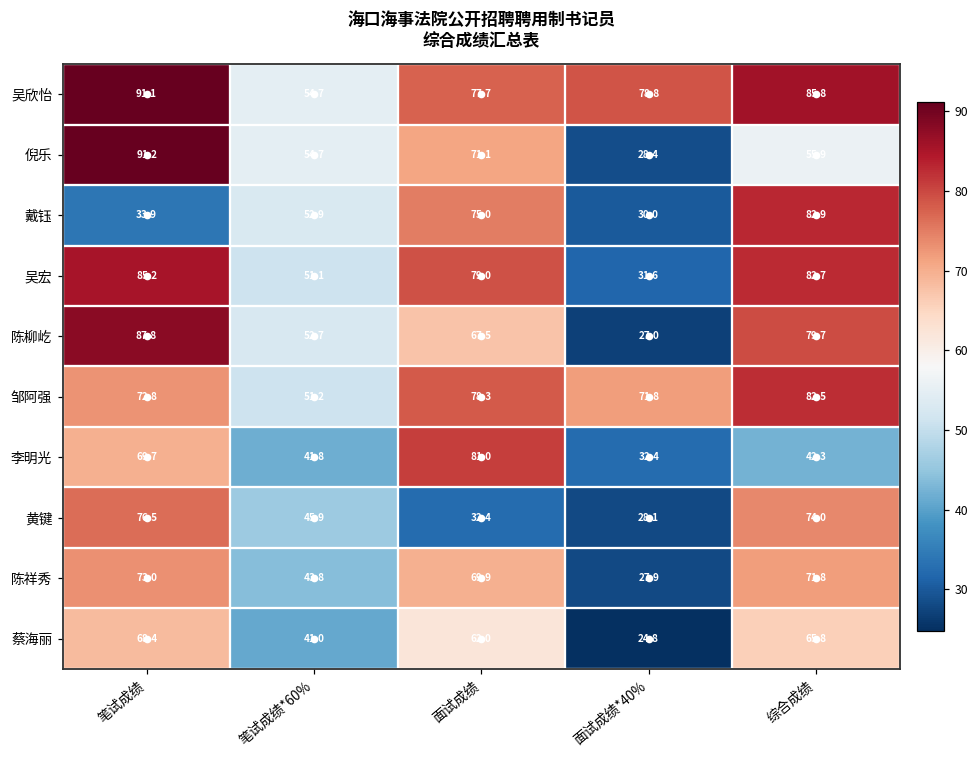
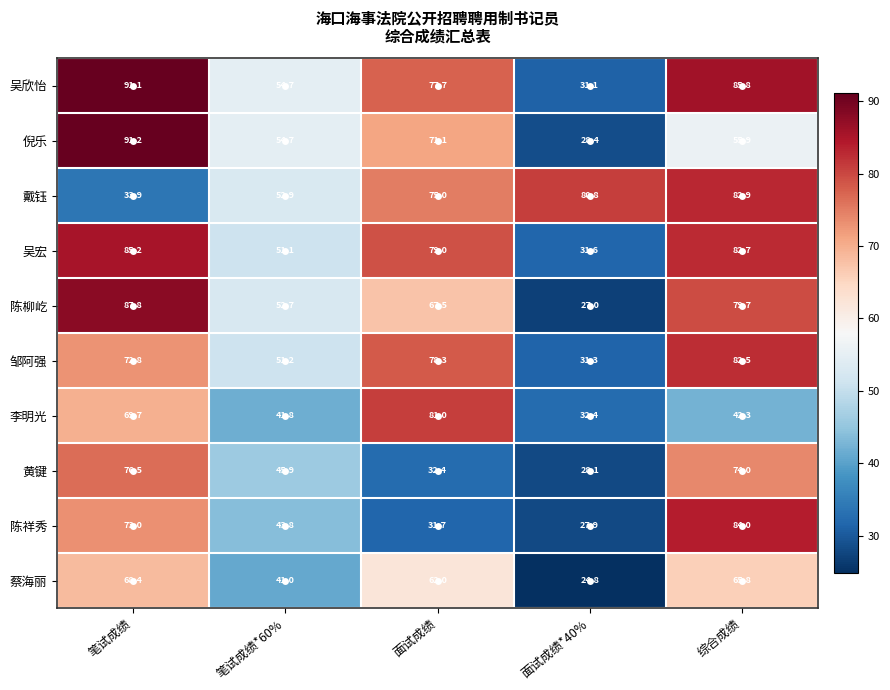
  {
    "吴欣怡": {
-     "面试成绩*40%": 78.8
+     "面试成绩*40%": 31.1
    },
    "戴钰": {
-     "面试成绩*40%": 30.0
+     "面试成绩*40%": 80.8
    },
    "邹阿强": {
-     "面试成绩*40%": 71.8
+     "面试成绩*40%": 31.3
    },
    "陈祥秀": {
-     "面试成绩": 69.9,
-     "综合成绩": 71.8
+     "面试成绩": 31.7,
+     "综合成绩": 84.0
    }
  }
